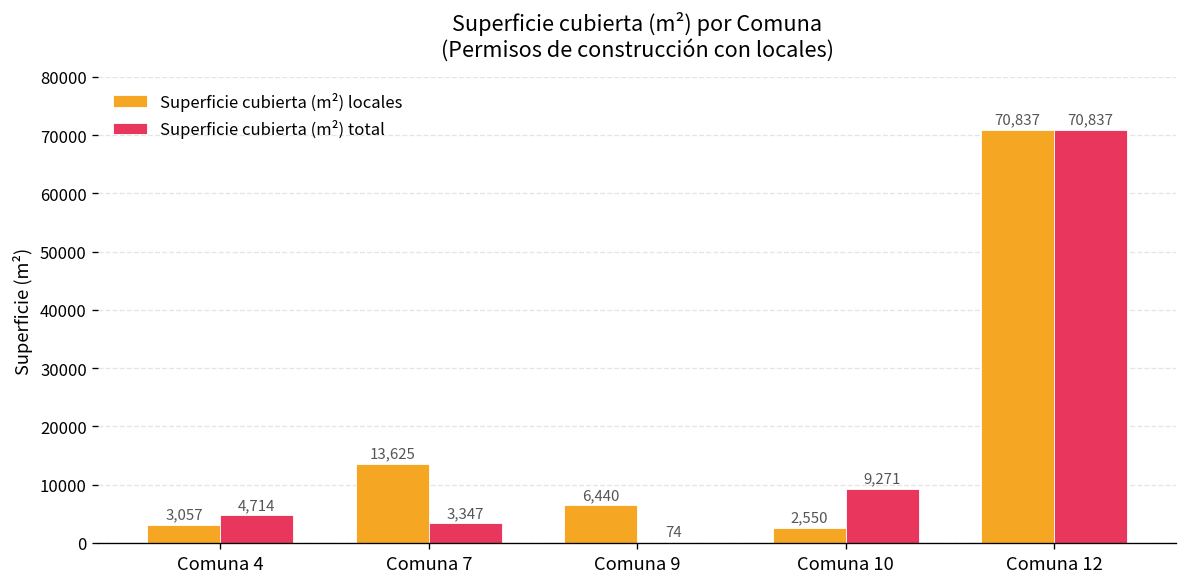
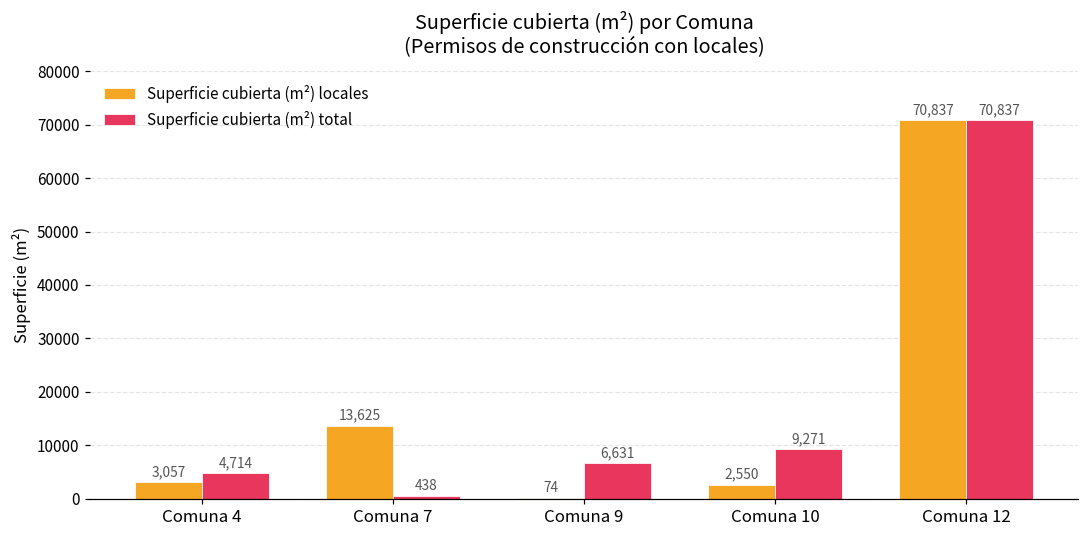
  {
    "Superficie cubierta (m²) locales": {
      "Comuna 4": "3,057",
      "Comuna 7": "13,625",
-     "Comuna 9": "6,440",
+     "Comuna 9": "74",
      "Comuna 10": "2,550",
      "Comuna 12": "70,837"
    },
    "Superficie cubierta (m²) total": {
      "Comuna 4": "4,714",
-     "Comuna 7": "3,347",
-     "Comuna 9": "74",
+     "Comuna 7": "438",
+     "Comuna 9": "6,631",
      "Comuna 10": "9,271",
      "Comuna 12": "70,837"
    }
  }
